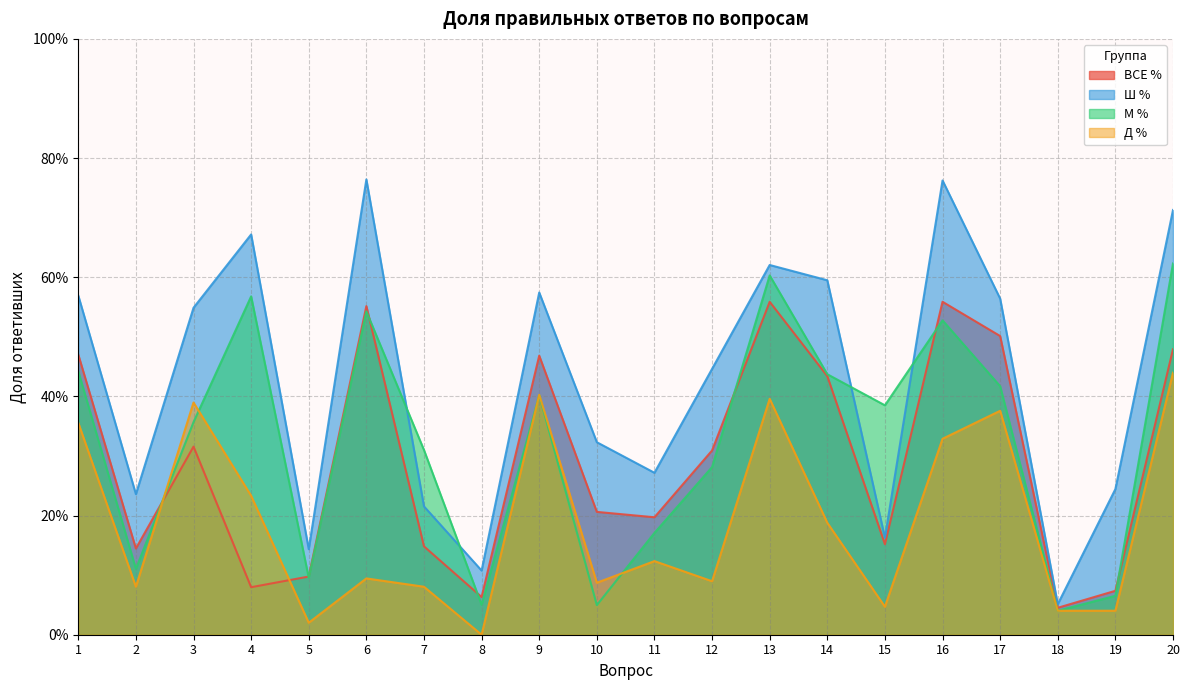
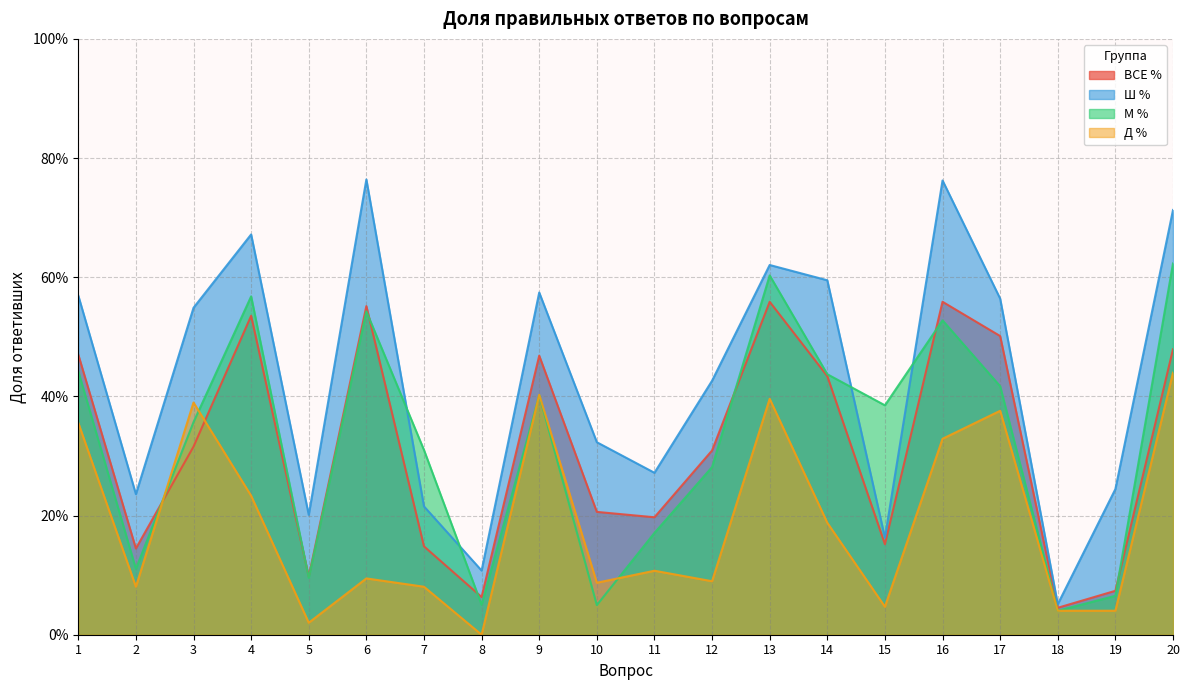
  {
    "ВСЕ %": {
      "1": "47%",
      "2": "14%",
      "3": "32%",
-     "4": "8%",
+     "4": "54%",
      "6": "55%",
      "7": "15%",
      "8": "6%",
      "9": "47%",
      "10": "21%",
      "11": "20%",
      "12": "31%",
      "13": "56%",
      "15": "15%",
      "16": "56%",
      "17": "50%",
      "18": "5%",
      "19": "7%",
      "20": "48%"
    },
    "Ш %": {
      "1": "57%",
      "2": "24%",
      "3": "55%",
      "4": "67%",
-     "5": "14%",
+     "5": "20%",
      "6": "76%",
      "7": "22%",
      "8": "11%",
      "9": "57%",
      "10": "32%",
      "11": "27%",
-     "12": "45%",
+     "12": "43%",
      "13": "62%",
      "14": "59%",
      "15": "16%",
      "16": "76%",
      "17": "56%",
      "18": "5%",
      "19": "24%",
      "20": "71%"
    },
    "М %": {
      "1": "44%",
      "2": "11%",
      "3": "36%",
      "4": "57%",
      "6": "54%",
      "7": "31%",
      "8": "5%",
      "10": "5%",
      "11": "17%",
      "12": "28%",
      "13": "60%",
      "15": "39%",
      "16": "53%",
      "17": "42%",
      "19": "7%",
      "20": "62%"
    },
    "Д %": {
      "1": "36%",
      "2": "8%",
      "3": "39%",
      "4": "23%",
      "5": "2%",
      "6": "9%",
      "7": "8%",
      "8": "0%",
      "10": "9%",
-     "11": "12%",
+     "11": "11%",
      "12": "9%",
      "13": "40%",
      "14": "19%",
      "15": "5%",
      "16": "33%",
      "17": "38%",
      "19": "4%",
      "20": "44%"
    }
  }
